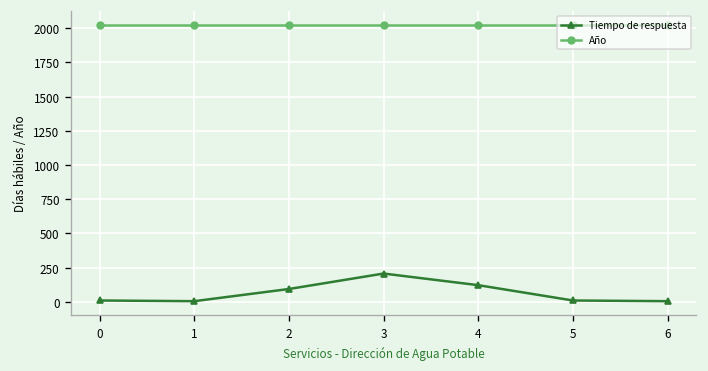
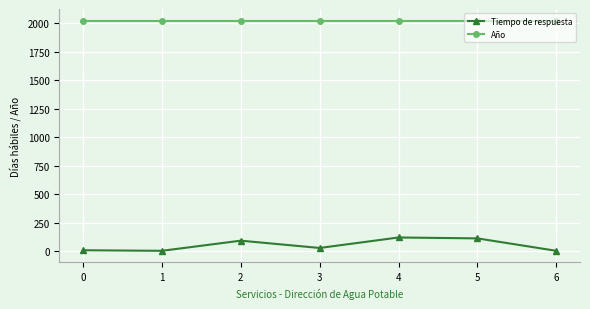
  {
    "Tiempo de respuesta": {
      "0": 10,
      "1": 10,
      "2": 90,
-     "3": 210,
+     "3": 30,
      "4": 120,
-     "5": 10,
+     "5": 110,
      "6": 10
    },
    "Año": {
      "0": 2030,
      "1": 2030,
      "2": 2030,
      "3": 2030,
      "4": 2030
    }
  }
